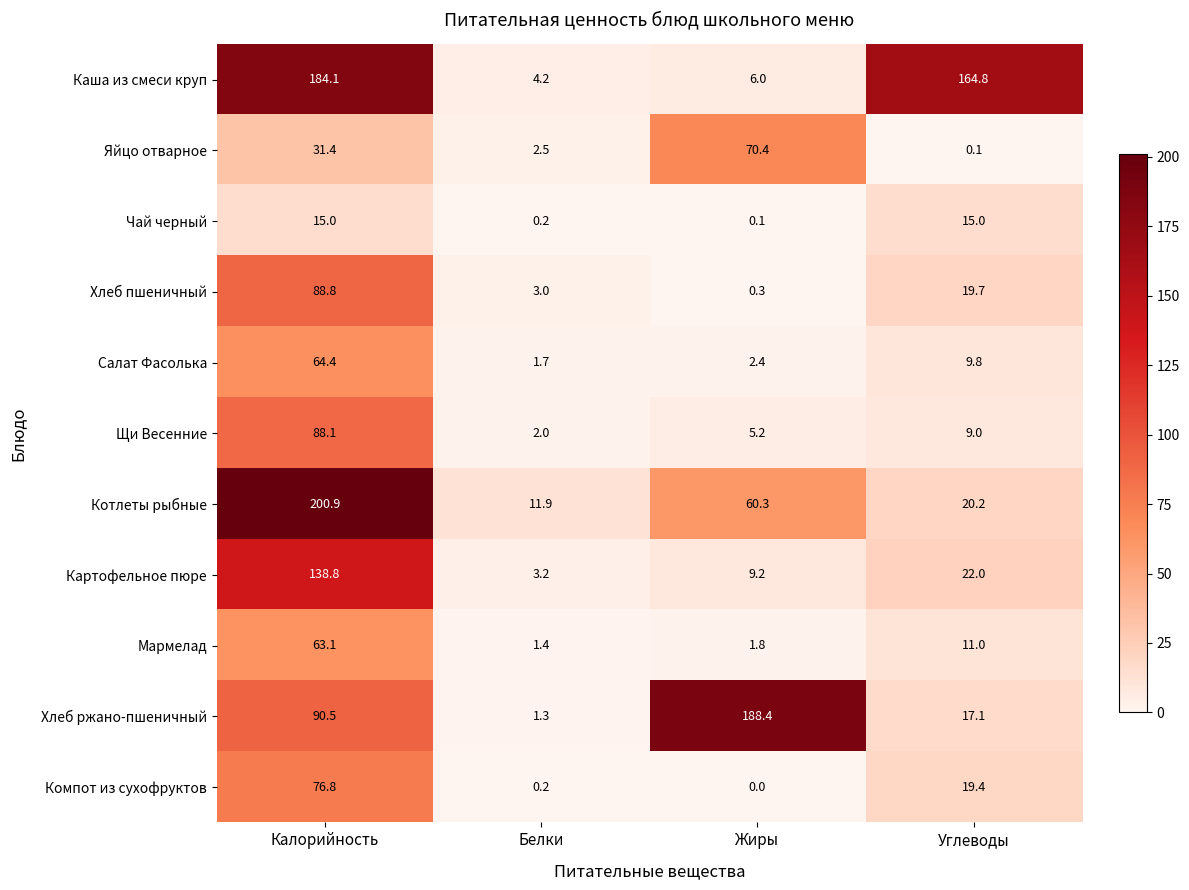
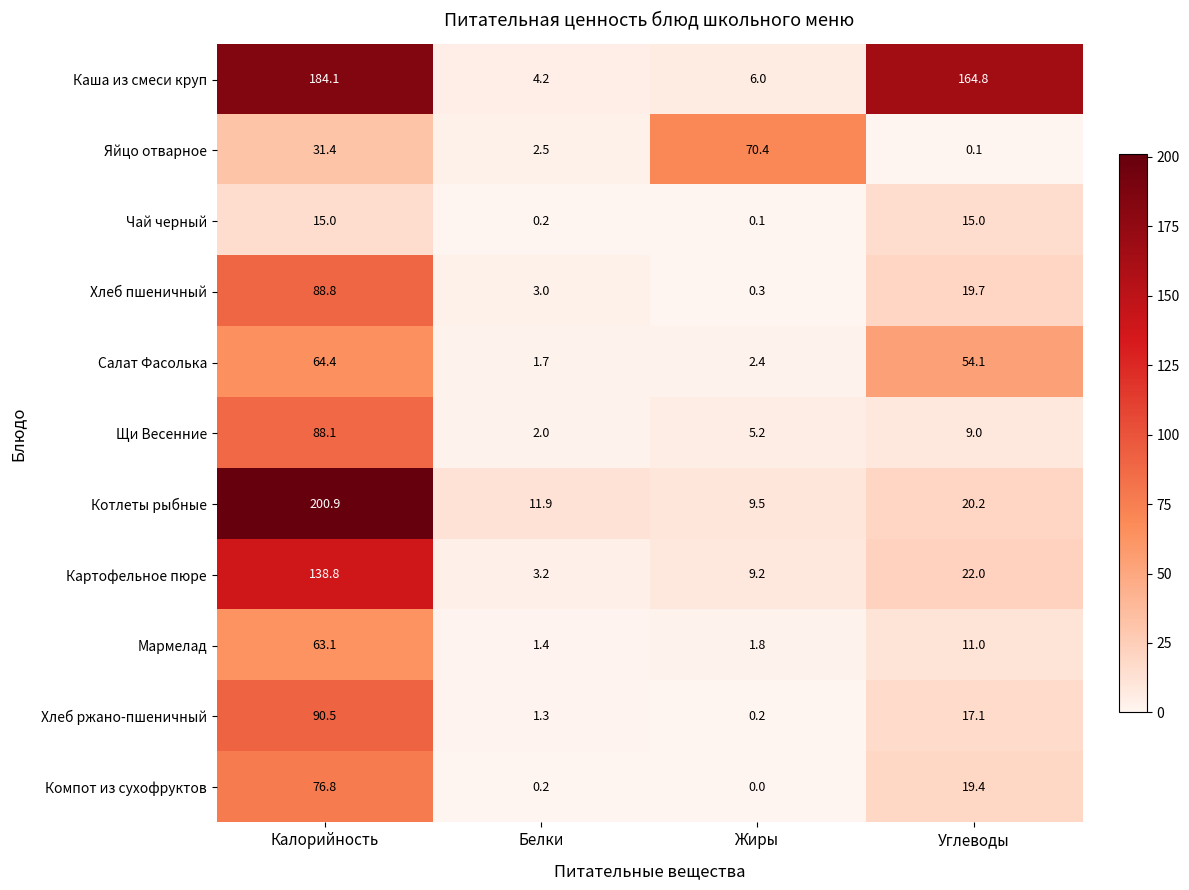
  {
    "Каша из смеси круп": {
      "Калорийность": 184.1,
      "Белки": 4.2,
      "Жиры": 6.0,
      "Углеводы": 164.8
    },
    "Яйцо отварное": {
      "Калорийность": 31.4,
      "Белки": 2.5,
      "Жиры": 70.4,
      "Углеводы": 0.1
    },
    "Чай черный": {
      "Калорийность": 15.0,
      "Белки": 0.2,
      "Жиры": 0.1,
      "Углеводы": 15.0
    },
    "Хлеб пшеничный": {
      "Калорийность": 88.8,
      "Белки": 3.0,
      "Жиры": 0.3,
      "Углеводы": 19.7
    },
    "Салат Фасолька": {
      "Калорийность": 64.4,
      "Белки": 1.7,
      "Жиры": 2.4,
-     "Углеводы": 9.8
+     "Углеводы": 54.1
    },
    "Щи Весенние": {
      "Калорийность": 88.1,
      "Белки": 2.0,
      "Жиры": 5.2,
      "Углеводы": 9.0
    },
    "Котлеты рыбные": {
      "Калорийность": 200.9,
      "Белки": 11.9,
-     "Жиры": 60.3,
+     "Жиры": 9.5,
      "Углеводы": 20.2
    },
    "Картофельное пюре": {
      "Калорийность": 138.8,
      "Белки": 3.2,
      "Жиры": 9.2,
      "Углеводы": 22.0
    },
    "Мармелад": {
      "Калорийность": 63.1,
      "Белки": 1.4,
      "Жиры": 1.8,
      "Углеводы": 11.0
    },
    "Хлеб ржано-пшеничный": {
      "Калорийность": 90.5,
      "Белки": 1.3,
-     "Жиры": 188.4,
+     "Жиры": 0.2,
      "Углеводы": 17.1
    },
    "Компот из сухофруктов": {
      "Калорийность": 76.8,
      "Белки": 0.2,
      "Жиры": 0.0,
      "Углеводы": 19.4
    }
  }
